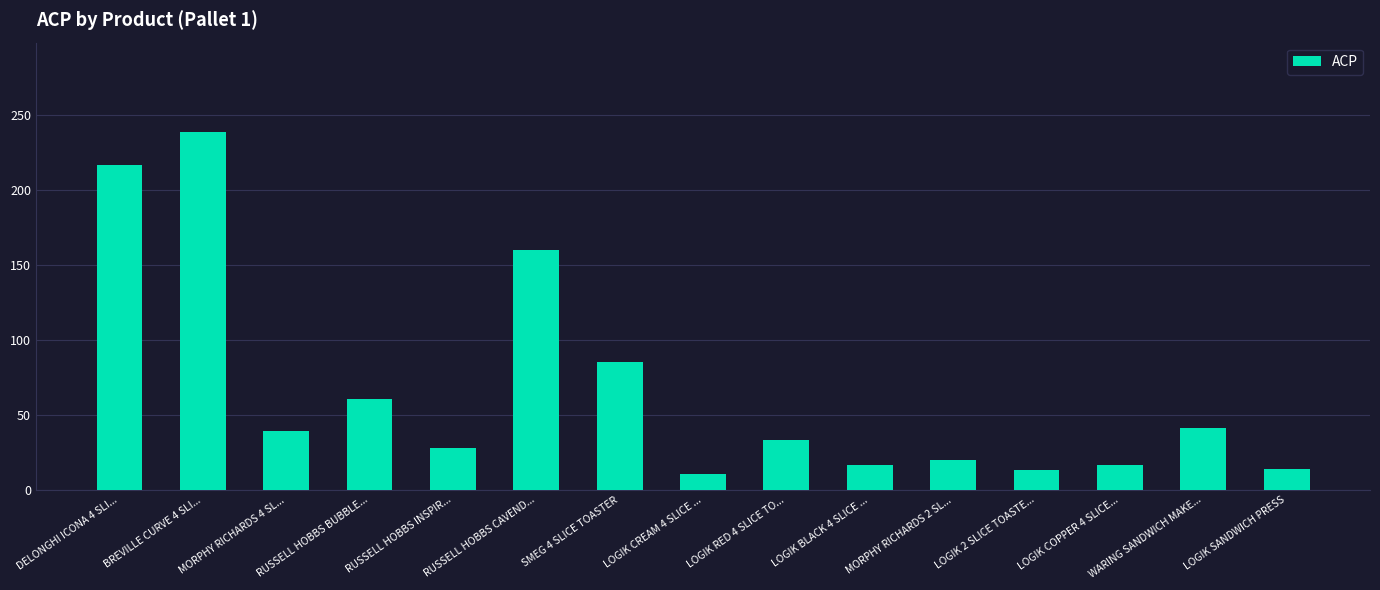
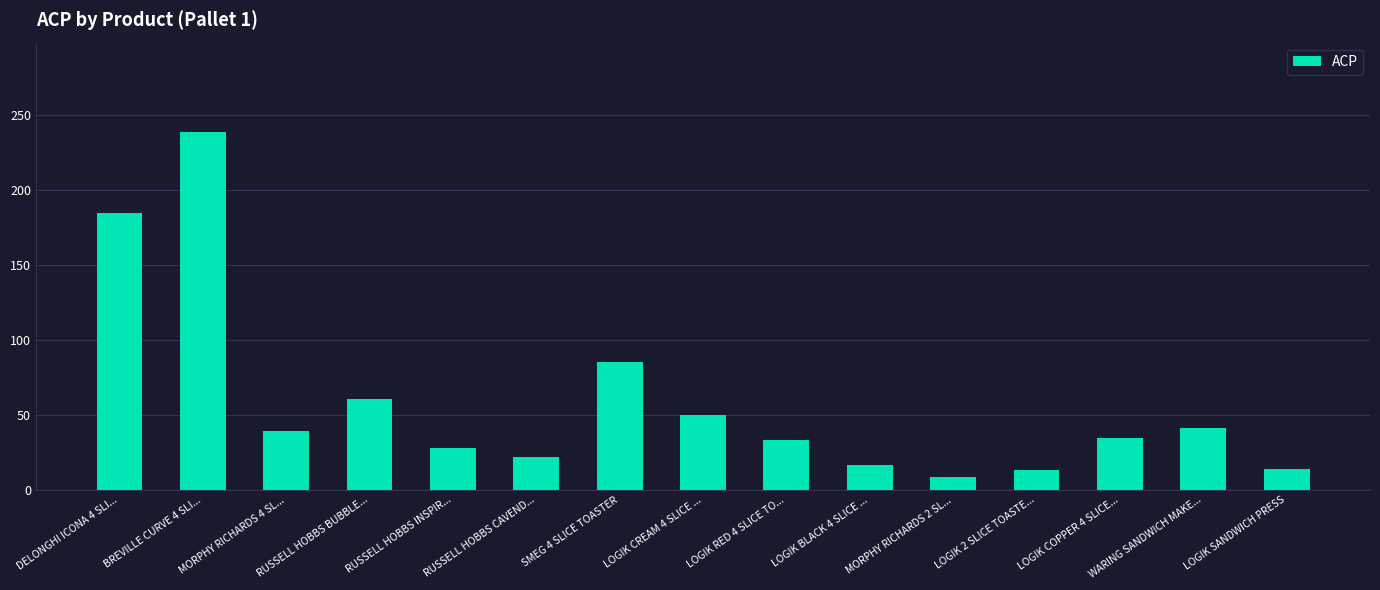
  {
-   "DELONGHI ICONA 4 SLI...": 217,
+   "DELONGHI ICONA 4 SLI...": 184,
    "BREVILLE CURVE 4 SLI...": 238,
    "MORPHY RICHARDS 4 SL...": 39,
    "RUSSELL HOBBS BUBBLE...": 60,
    "RUSSELL HOBBS INSPIR...": 28,
-   "RUSSELL HOBBS CAVEND...": 160,
+   "RUSSELL HOBBS CAVEND...": 22,
    "SMEG 4 SLICE TOASTER": 85,
-   "LOGIK CREAM 4 SLICE ...": 11,
+   "LOGIK CREAM 4 SLICE ...": 50,
    "LOGIK RED 4 SLICE TO...": 33,
    "LOGIK BLACK 4 SLICE ...": 17,
-   "MORPHY RICHARDS 2 SL...": 20,
+   "MORPHY RICHARDS 2 SL...": 9,
    "LOGIK 2 SLICE TOASTE...": 13,
-   "LOGIK COPPER 4 SLICE...": 17,
+   "LOGIK COPPER 4 SLICE...": 35,
    "WARING SANDWICH MAKE...": 41,
    "LOGIK SANDWICH PRESS": 14
  }
